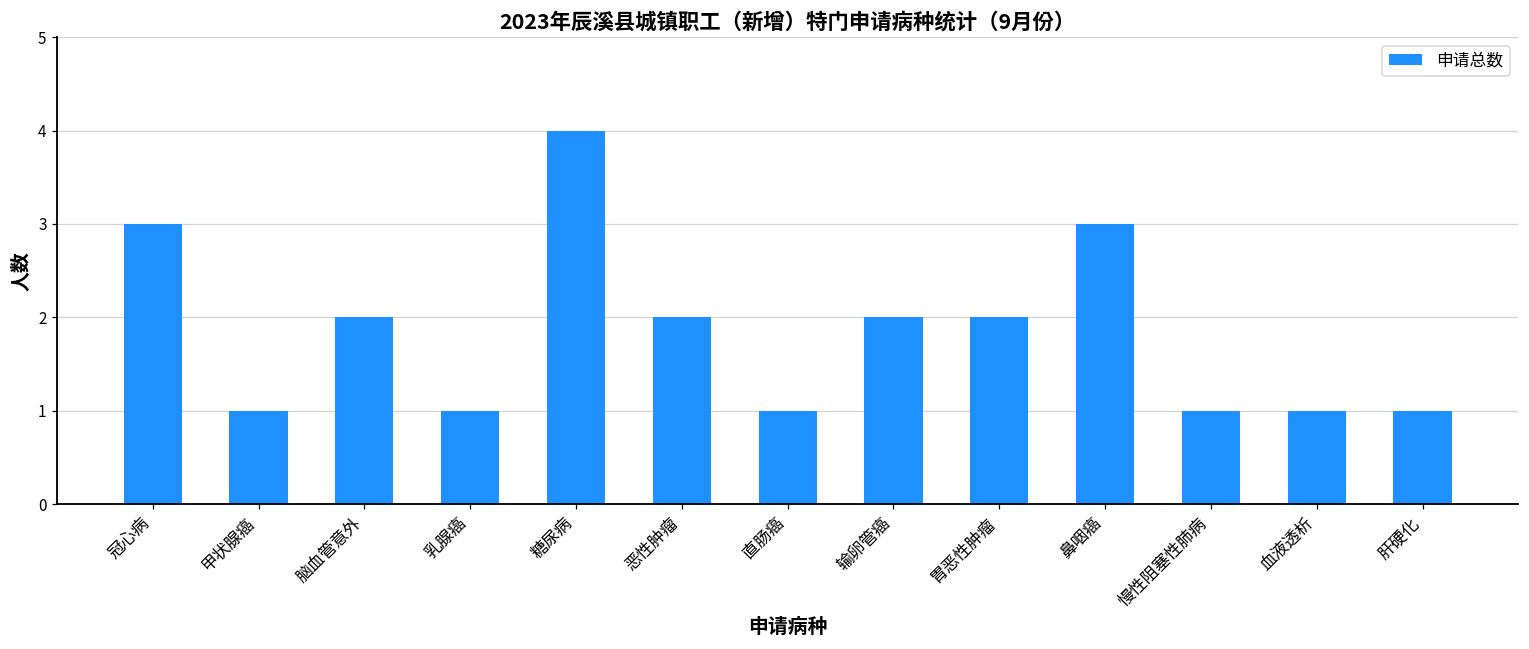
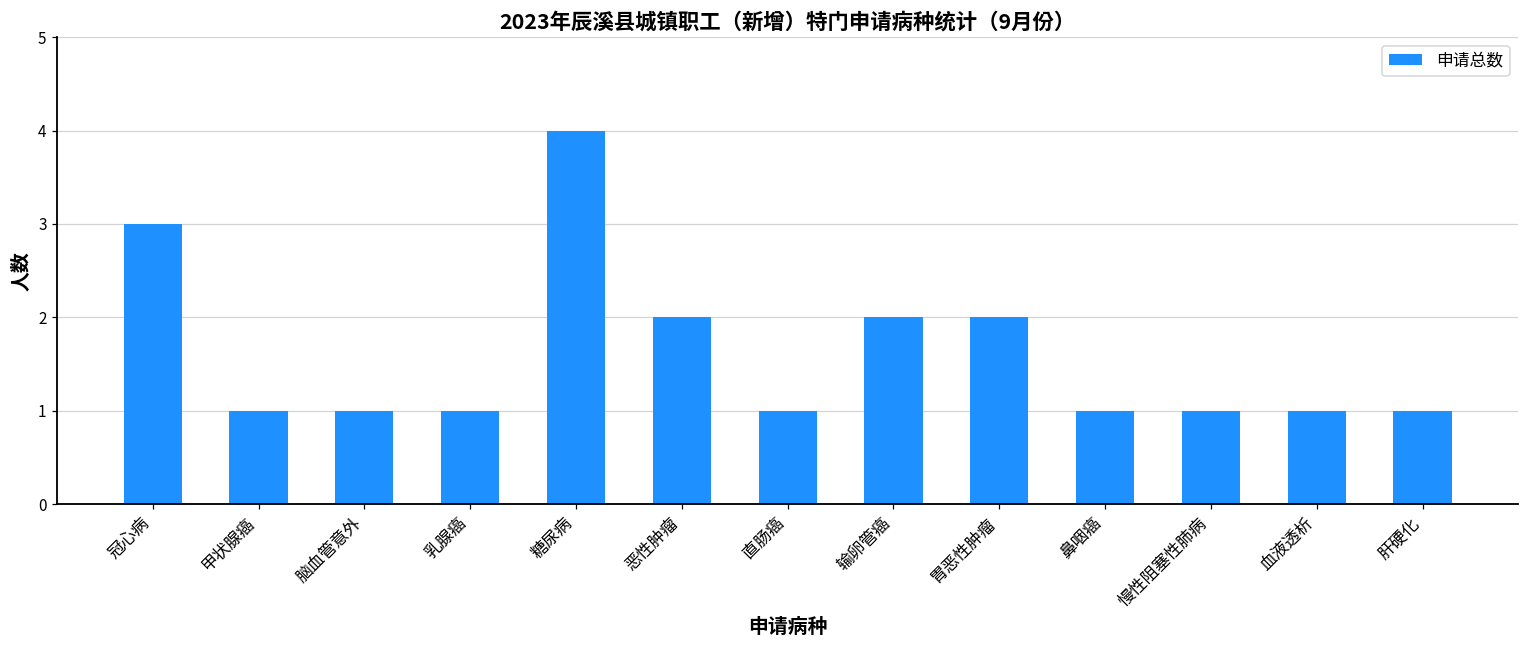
  {
    "冠心病": 3,
    "甲状腺癌": 1,
-   "脑血管意外": 2,
+   "脑血管意外": 1,
    "乳腺癌": 1,
    "糖尿病": 4,
    "恶性肿瘤": 2,
    "直肠癌": 1,
    "输卵管癌": 2,
    "胃恶性肿瘤": 2,
-   "鼻咽癌": 3,
+   "鼻咽癌": 1,
    "慢性阻塞性肺病": 1,
    "血液透析": 1,
    "肝硬化": 1
  }
